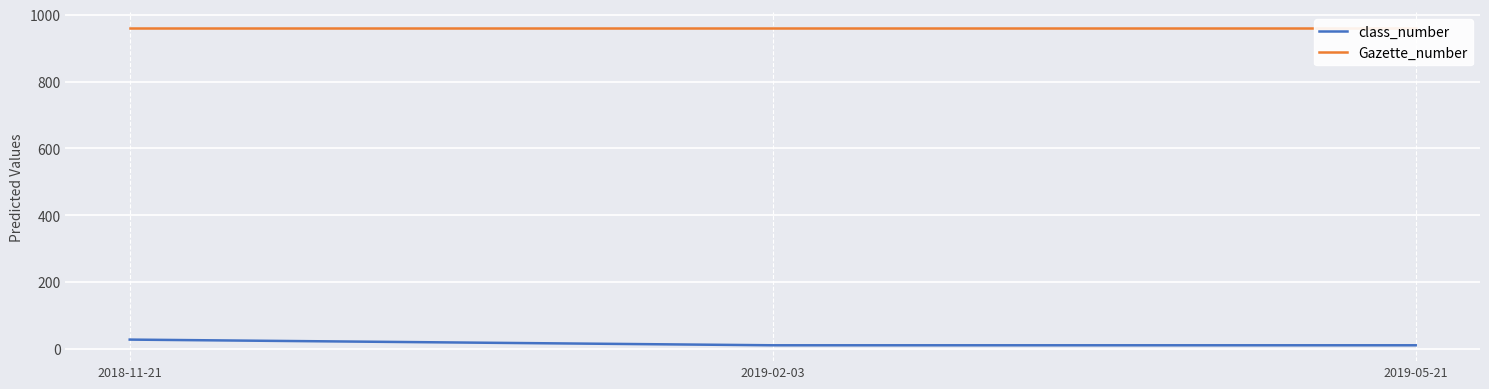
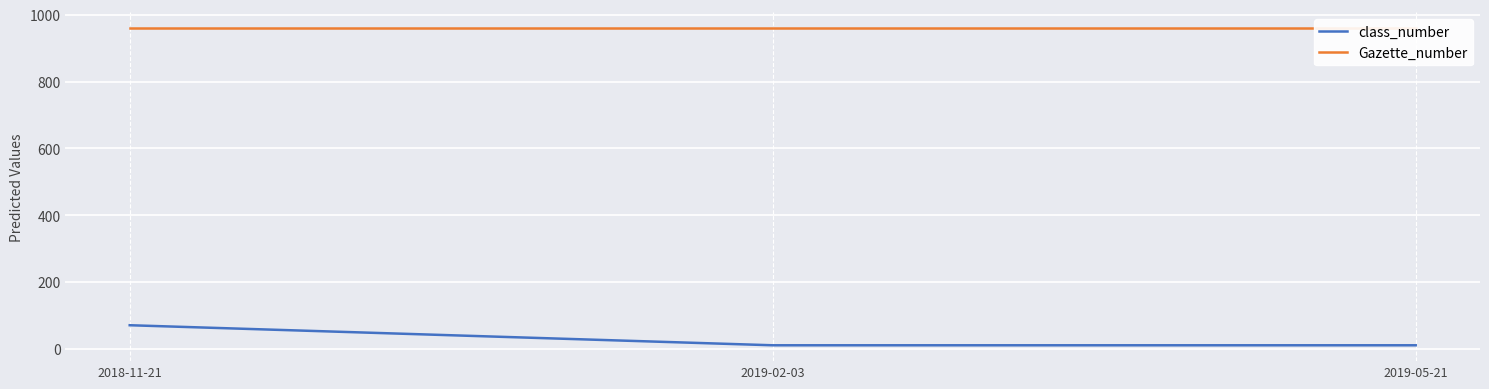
  {
    "class_number": {
-     "2018-11-21": 30,
+     "2018-11-21": 70,
      "2019-02-03": 10,
      "2019-05-21": 10
    },
    "Gazette_number": {
      "2018-11-21": 960,
      "2019-02-03": 960
    }
  }
